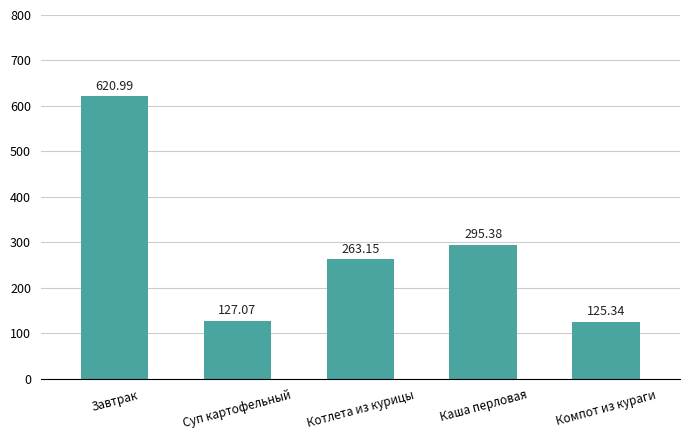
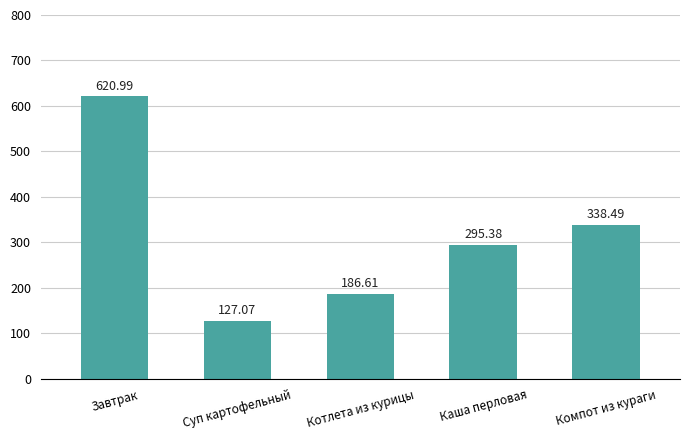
  {
    "Завтрак": 620.99,
    "Суп картофельный": 127.07,
-   "Котлета из курицы": 263.15,
+   "Котлета из курицы": 186.61,
    "Каша перловая": 295.38,
-   "Компот из кураги": 125.34
+   "Компот из кураги": 338.49
  }
